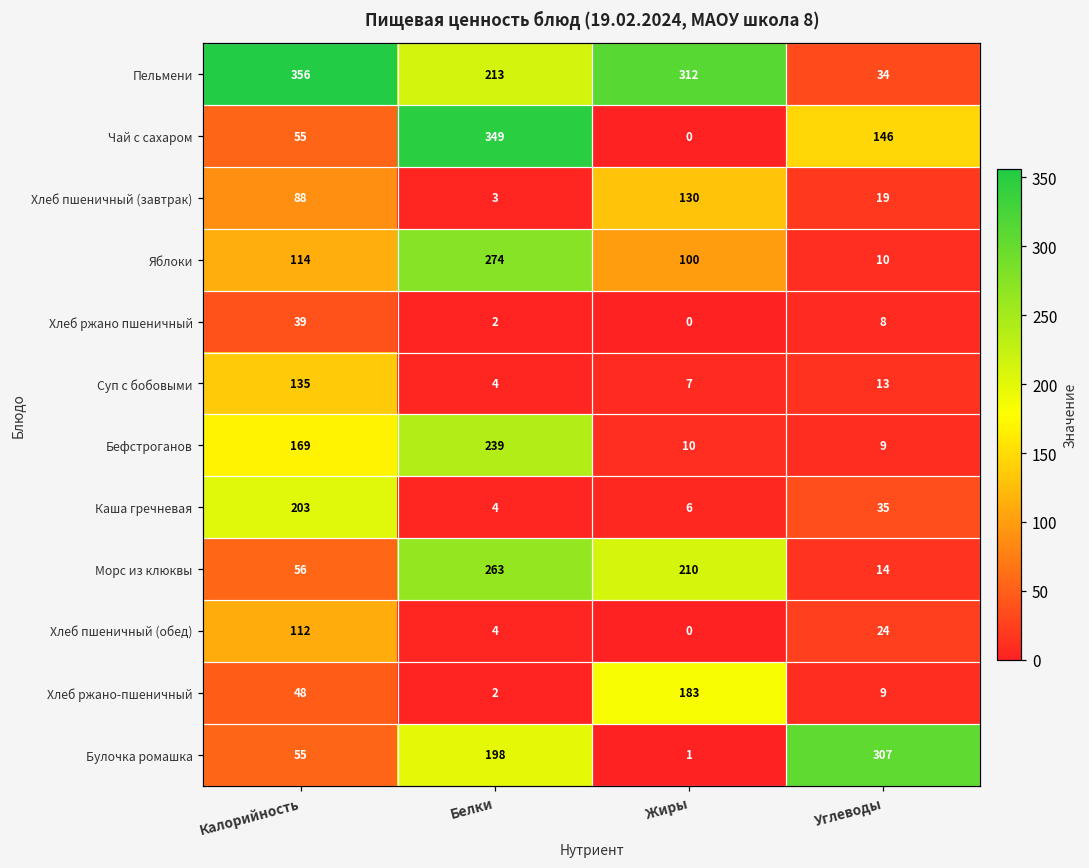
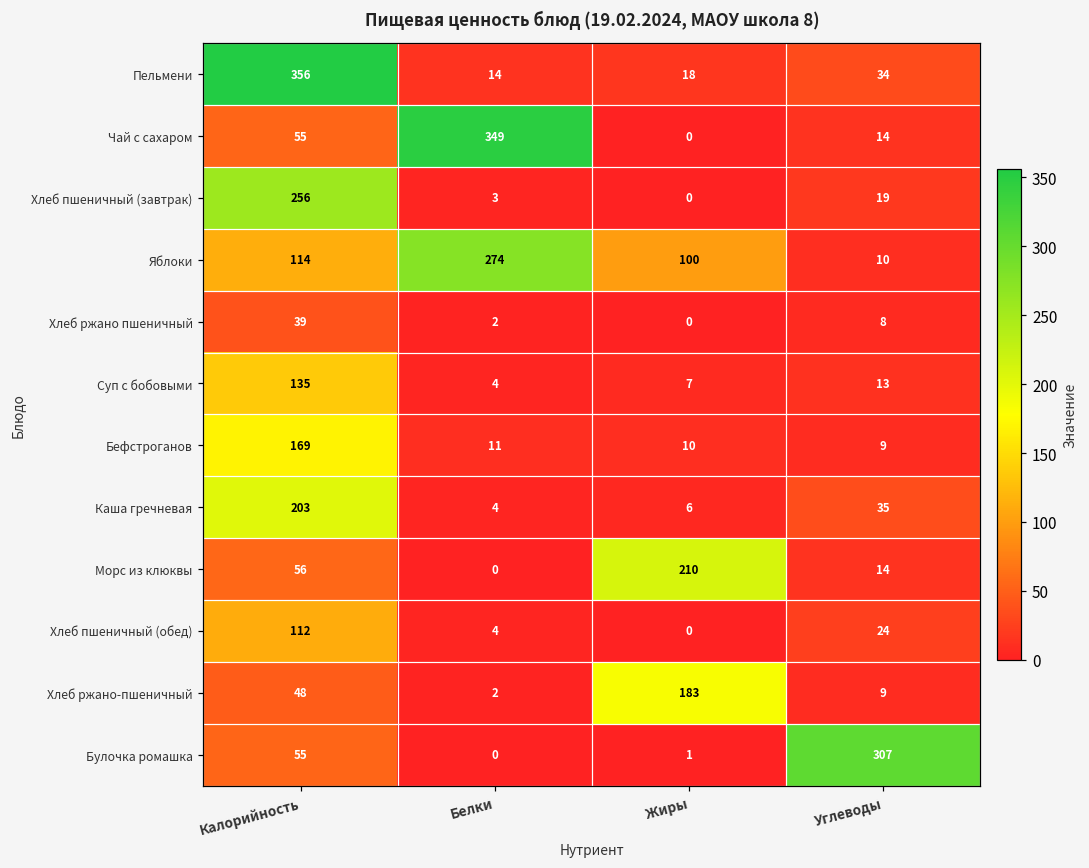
  {
    "Пельмени": {
      "Калорийность": 356,
-     "Белки": 213,
-     "Жиры": 312,
+     "Белки": 14,
+     "Жиры": 18,
      "Углеводы": 34
    },
    "Чай с сахаром": {
      "Калорийность": 55,
      "Белки": 349,
      "Жиры": 0,
-     "Углеводы": 146
+     "Углеводы": 14
    },
    "Хлеб пшеничный (завтрак)": {
-     "Калорийность": 88,
+     "Калорийность": 256,
      "Белки": 3,
-     "Жиры": 130,
+     "Жиры": 0,
      "Углеводы": 19
    },
    "Яблоки": {
      "Калорийность": 114,
      "Белки": 274,
      "Жиры": 100,
      "Углеводы": 10
    },
    "Хлеб ржано пшеничный": {
      "Калорийность": 39,
      "Белки": 2,
      "Жиры": 0,
      "Углеводы": 8
    },
    "Суп с бобовыми": {
      "Калорийность": 135,
      "Белки": 4,
      "Жиры": 7,
      "Углеводы": 13
    },
    "Бефстроганов": {
      "Калорийность": 169,
-     "Белки": 239,
+     "Белки": 11,
      "Жиры": 10,
      "Углеводы": 9
    },
    "Каша гречневая": {
      "Калорийность": 203,
      "Белки": 4,
      "Жиры": 6,
      "Углеводы": 35
    },
    "Морс из клюквы": {
      "Калорийность": 56,
-     "Белки": 263,
+     "Белки": 0,
      "Жиры": 210,
      "Углеводы": 14
    },
    "Хлеб пшеничный (обед)": {
      "Калорийность": 112,
      "Белки": 4,
      "Жиры": 0,
      "Углеводы": 24
    },
    "Хлеб ржано-пшеничный": {
      "Калорийность": 48,
      "Белки": 2,
      "Жиры": 183,
      "Углеводы": 9
    },
    "Булочка ромашка": {
      "Калорийность": 55,
-     "Белки": 198,
+     "Белки": 0,
      "Жиры": 1,
      "Углеводы": 307
    }
  }
